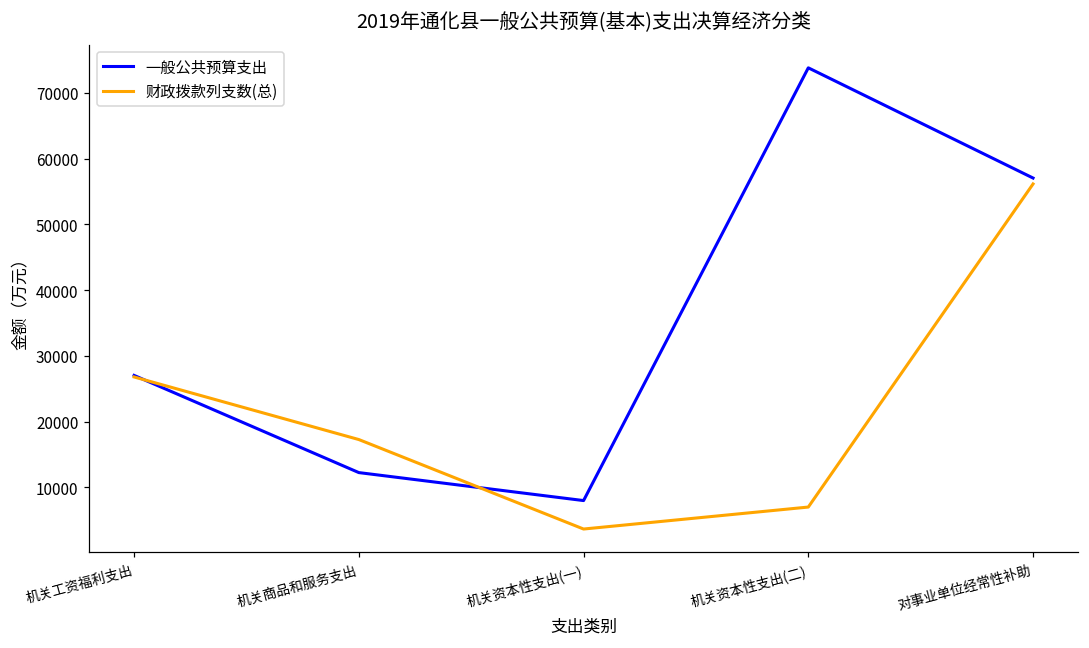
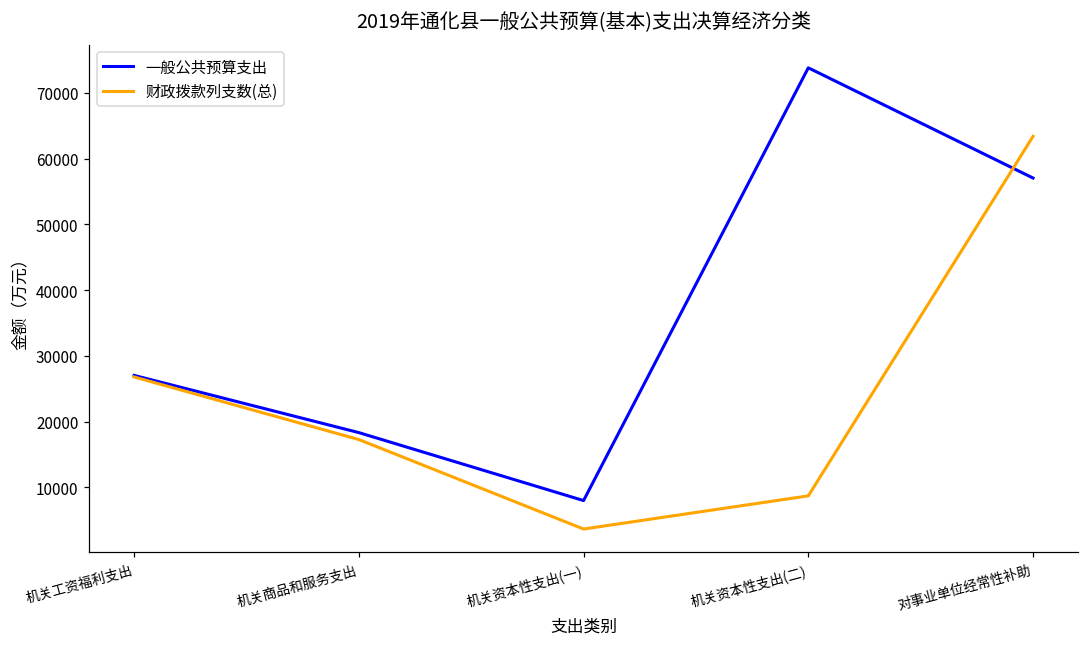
  {
    "一般公共预算支出": {
-     "机关商品和服务支出": 12000,
+     "机关商品和服务支出": 18000,
      "机关资本性支出(一)": 8000,
      "机关资本性支出(二)": 74000,
      "对事业单位经常性补助": 57000
    },
    "财政拨款列支数(总)": {
      "机关商品和服务支出": 17000,
      "机关资本性支出(一)": 4000,
-     "机关资本性支出(二)": 7000,
-     "对事业单位经常性补助": 56000
+     "机关资本性支出(二)": 9000,
+     "对事业单位经常性补助": 63000
    }
  }
